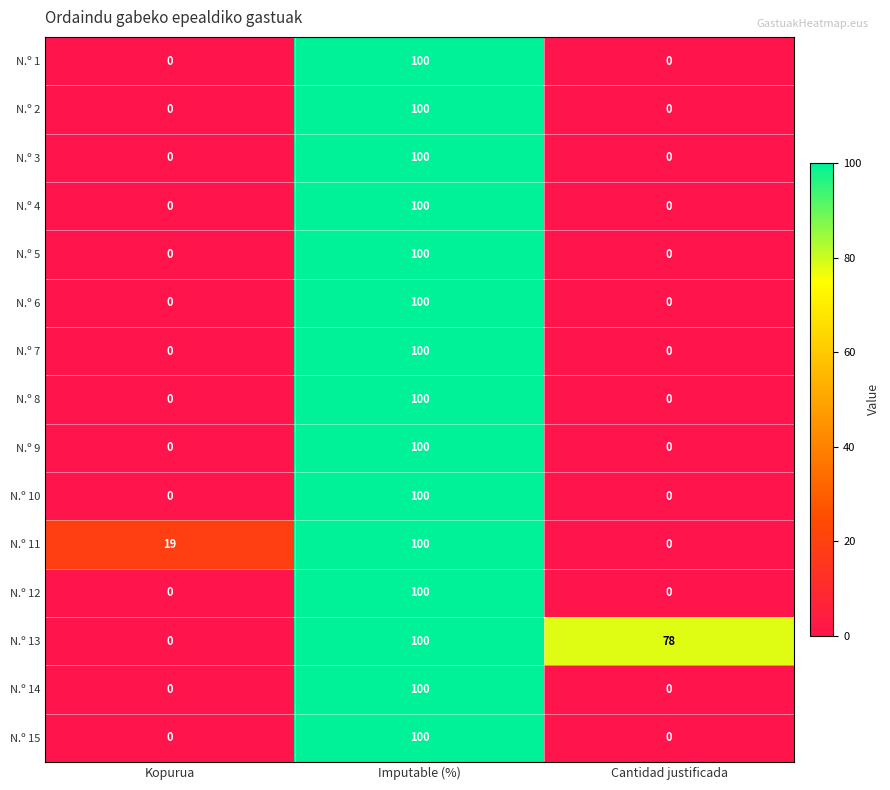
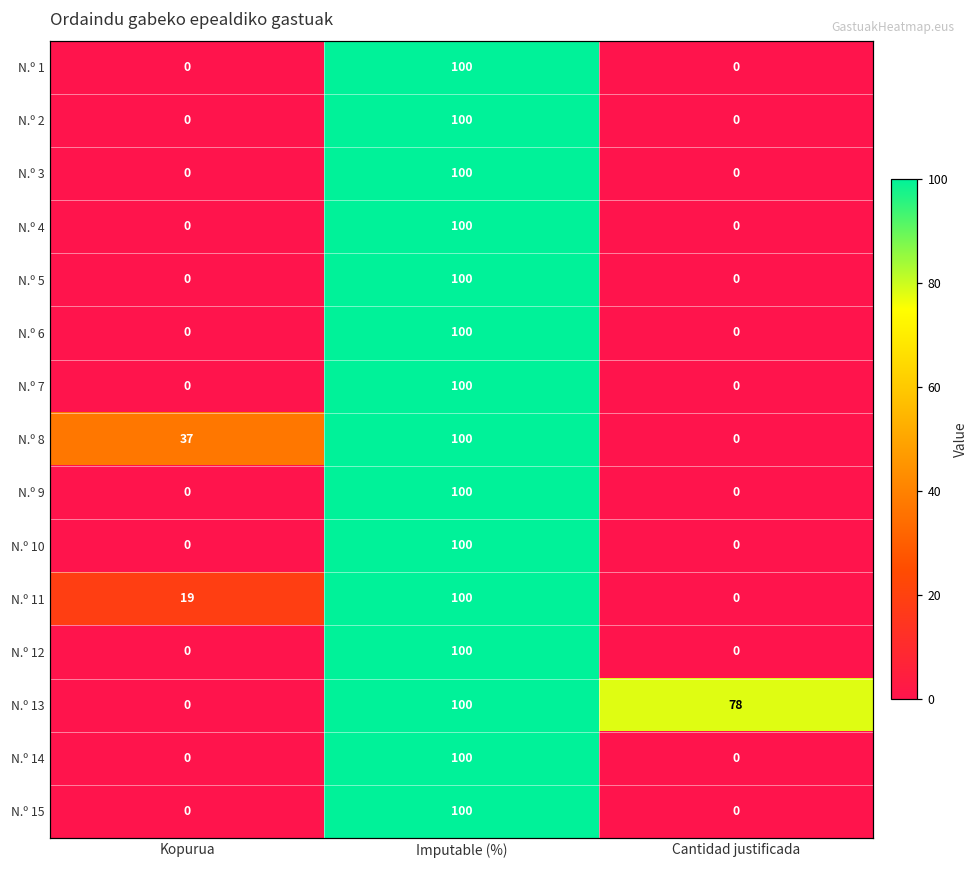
  {
    "N.º 1": {
      "Kopurua": 0,
      "Imputable (%)": 100,
      "Cantidad justificada": 0
    },
    "N.º 2": {
      "Kopurua": 0,
      "Imputable (%)": 100,
      "Cantidad justificada": 0
    },
    "N.º 3": {
      "Kopurua": 0,
      "Imputable (%)": 100,
      "Cantidad justificada": 0
    },
    "N.º 4": {
      "Kopurua": 0,
      "Imputable (%)": 100,
      "Cantidad justificada": 0
    },
    "N.º 5": {
      "Kopurua": 0,
      "Imputable (%)": 100,
      "Cantidad justificada": 0
    },
    "N.º 6": {
      "Kopurua": 0,
      "Imputable (%)": 100,
      "Cantidad justificada": 0
    },
    "N.º 7": {
      "Kopurua": 0,
      "Imputable (%)": 100,
      "Cantidad justificada": 0
    },
    "N.º 8": {
-     "Kopurua": 0,
+     "Kopurua": 37,
      "Imputable (%)": 100,
      "Cantidad justificada": 0
    },
    "N.º 9": {
      "Kopurua": 0,
      "Imputable (%)": 100,
      "Cantidad justificada": 0
    },
    "N.º 10": {
      "Kopurua": 0,
      "Imputable (%)": 100,
      "Cantidad justificada": 0
    },
    "N.º 11": {
      "Kopurua": 19,
      "Imputable (%)": 100,
      "Cantidad justificada": 0
    },
    "N.º 12": {
      "Kopurua": 0,
      "Imputable (%)": 100,
      "Cantidad justificada": 0
    },
    "N.º 13": {
      "Kopurua": 0,
      "Imputable (%)": 100,
      "Cantidad justificada": 78
    },
    "N.º 14": {
      "Kopurua": 0,
      "Imputable (%)": 100,
      "Cantidad justificada": 0
    },
    "N.º 15": {
      "Kopurua": 0,
      "Imputable (%)": 100,
      "Cantidad justificada": 0
    }
  }
